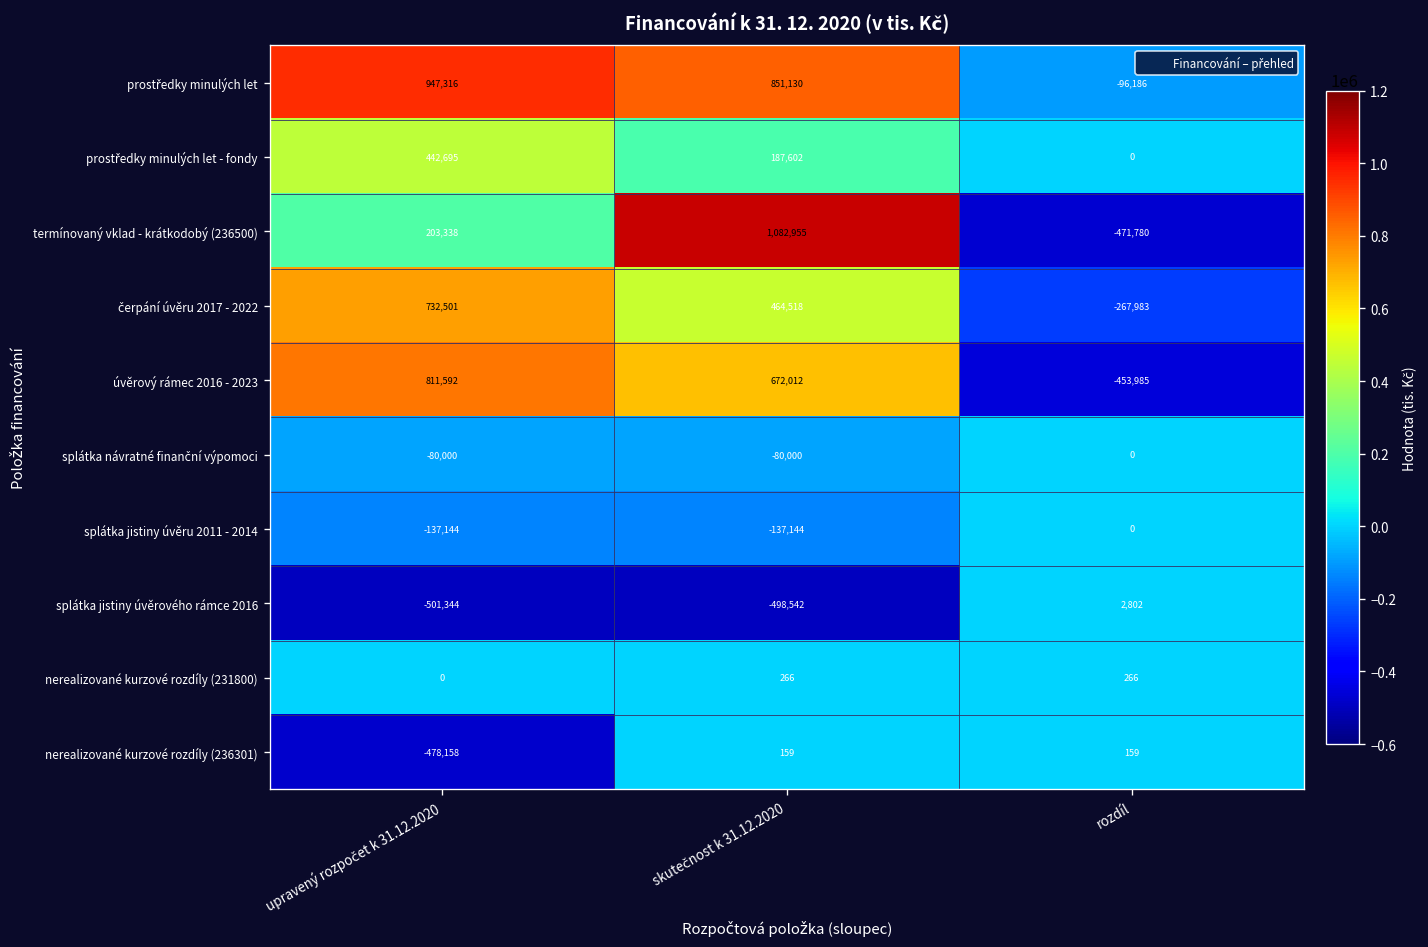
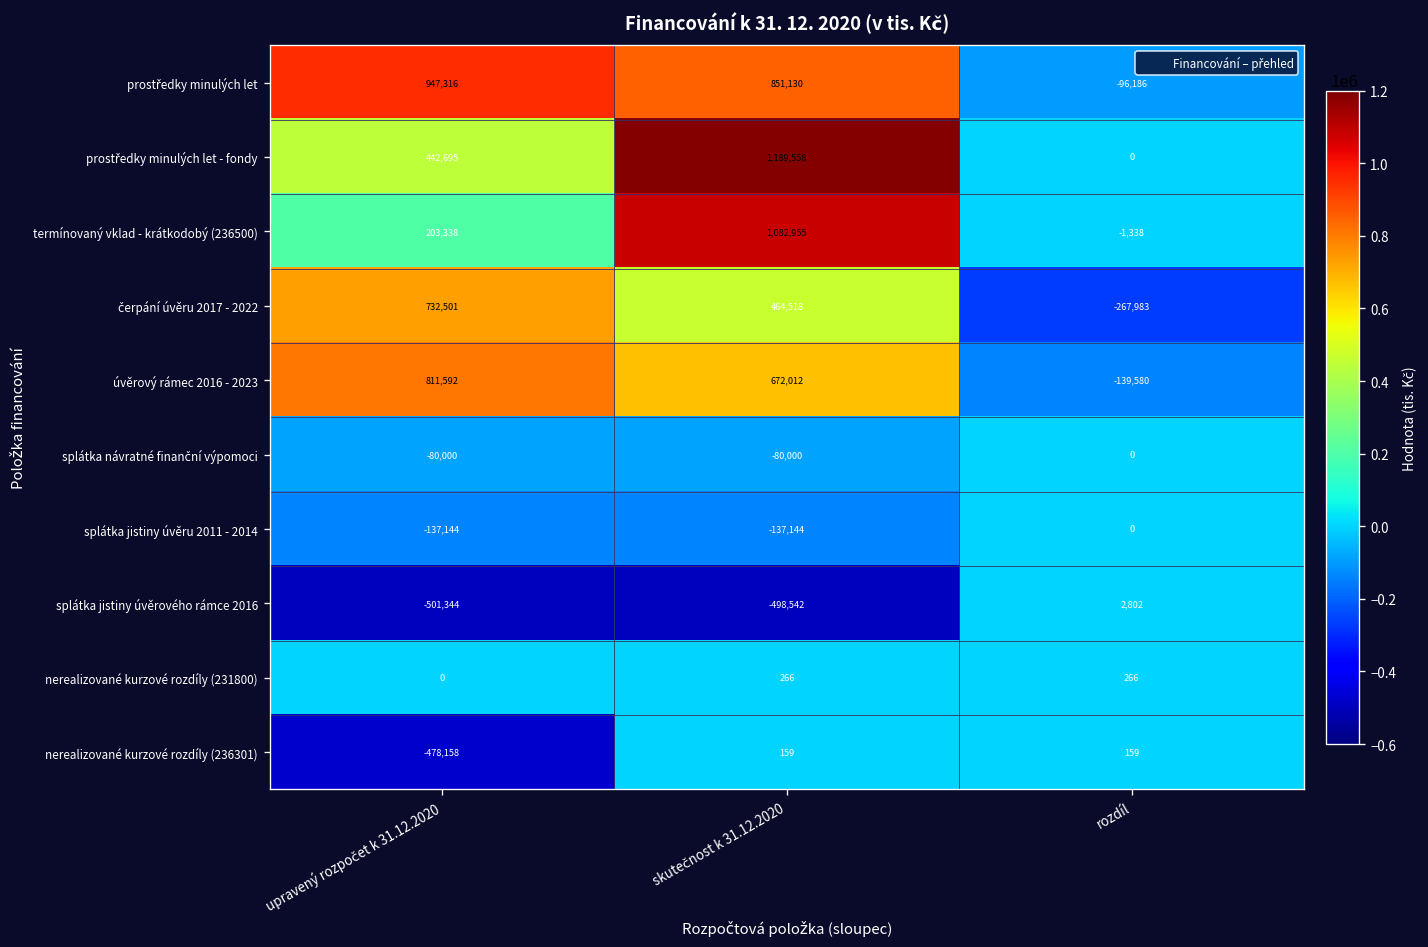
  {
    "prostředky minulých let": {
      "upravený rozpočet k 31.12.2020": "947,316",
      "skutečnost k 31.12.2020": "851,130",
      "rozdíl": "-96,186"
    },
    "prostředky minulých let - fondy": {
      "upravený rozpočet k 31.12.2020": "442,695",
-     "skutečnost k 31.12.2020": "187,602",
+     "skutečnost k 31.12.2020": "1,189,558",
      "rozdíl": "0"
    },
    "termínovaný vklad - krátkodobý (236500)": {
      "upravený rozpočet k 31.12.2020": "203,338",
      "skutečnost k 31.12.2020": "1,082,955",
-     "rozdíl": "-471,780"
+     "rozdíl": "-1,338"
    },
    "čerpání úvěru 2017 - 2022": {
      "upravený rozpočet k 31.12.2020": "732,501",
      "skutečnost k 31.12.2020": "464,518",
      "rozdíl": "-267,983"
    },
    "úvěrový rámec 2016 - 2023": {
      "upravený rozpočet k 31.12.2020": "811,592",
      "skutečnost k 31.12.2020": "672,012",
-     "rozdíl": "-453,985"
+     "rozdíl": "-139,580"
    },
    "splátka návratné finanční výpomoci": {
      "upravený rozpočet k 31.12.2020": "-80,000",
      "skutečnost k 31.12.2020": "-80,000",
      "rozdíl": "0"
    },
    "splátka jistiny úvěru 2011 - 2014": {
      "upravený rozpočet k 31.12.2020": "-137,144",
      "skutečnost k 31.12.2020": "-137,144",
      "rozdíl": "0"
    },
    "splátka jistiny úvěrového rámce 2016": {
      "upravený rozpočet k 31.12.2020": "-501,344",
      "skutečnost k 31.12.2020": "-498,542",
      "rozdíl": "2,802"
    },
    "nerealizované kurzové rozdíly (231800)": {
      "upravený rozpočet k 31.12.2020": "0",
      "skutečnost k 31.12.2020": "266",
      "rozdíl": "266"
    },
    "nerealizované kurzové rozdíly (236301)": {
      "upravený rozpočet k 31.12.2020": "-478,158",
      "skutečnost k 31.12.2020": "159",
      "rozdíl": "159"
    }
  }
